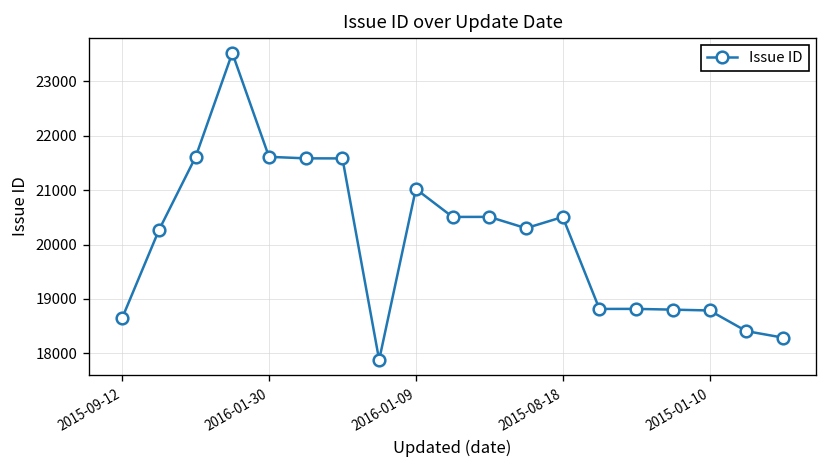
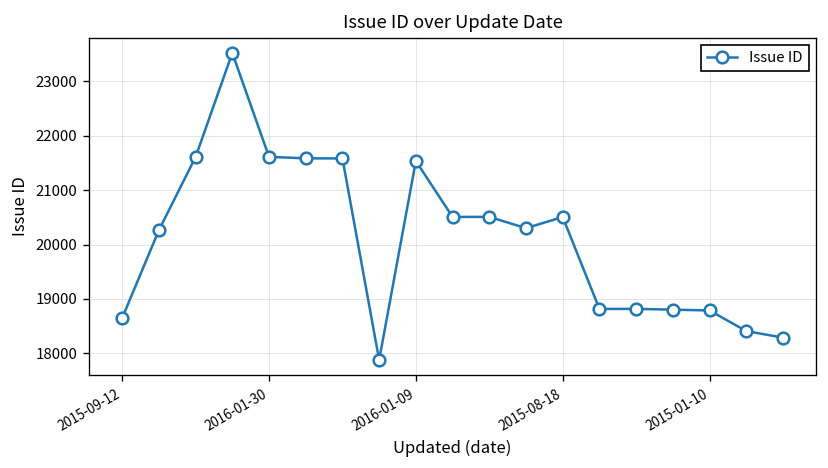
  {
    "2015-09-12": 18700,
    "2016-01-30": 21600,
-   "2016-01-09": 21000,
+   "2016-01-09": 21500,
    "2015-01-10": 18800
  }
